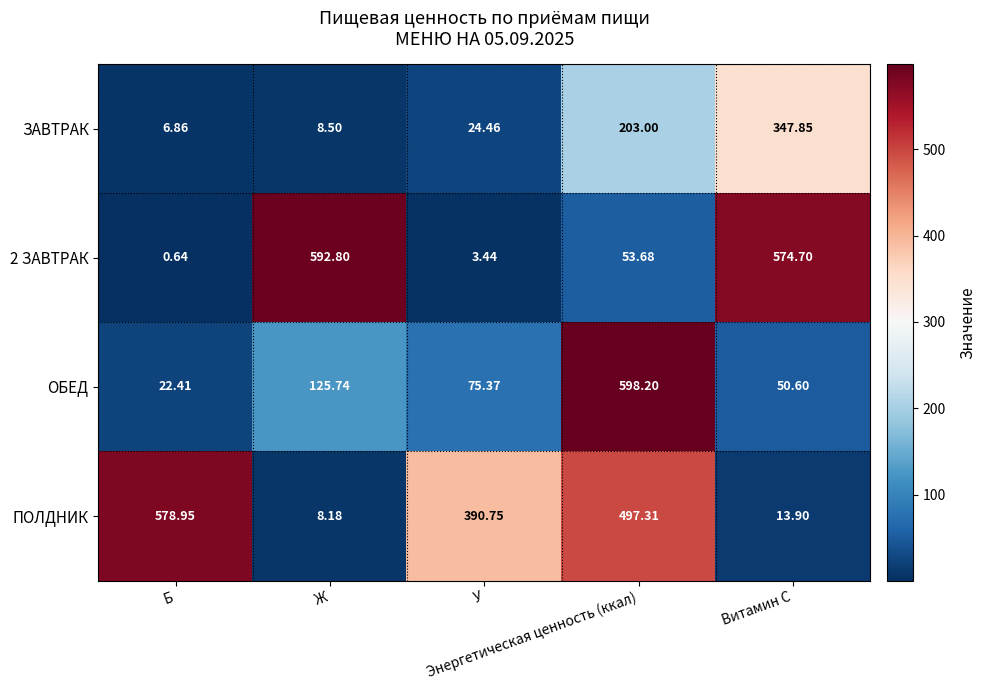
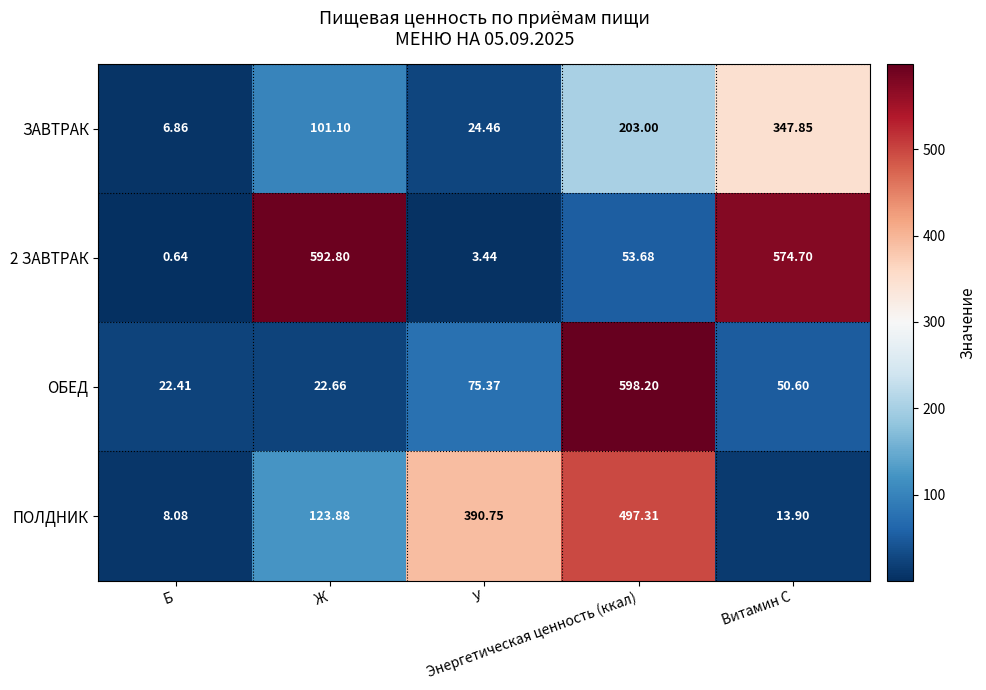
  {
    "ЗАВТРАК": {
      "Б": 6.86,
-     "Ж": 8.50,
+     "Ж": 101.10,
      "У": 24.46,
      "Энергетическая ценность (ккал)": 203.00,
      "Витамин С": 347.85
    },
    "2 ЗАВТРАК": {
      "Б": 0.64,
      "Ж": 592.80,
      "У": 3.44,
      "Энергетическая ценность (ккал)": 53.68,
      "Витамин С": 574.70
    },
    "ОБЕД": {
      "Б": 22.41,
-     "Ж": 125.74,
+     "Ж": 22.66,
      "У": 75.37,
      "Энергетическая ценность (ккал)": 598.20,
      "Витамин С": 50.60
    },
    "ПОЛДНИК": {
-     "Б": 578.95,
-     "Ж": 8.18,
+     "Б": 8.08,
+     "Ж": 123.88,
      "У": 390.75,
      "Энергетическая ценность (ккал)": 497.31,
      "Витамин С": 13.90
    }
  }
